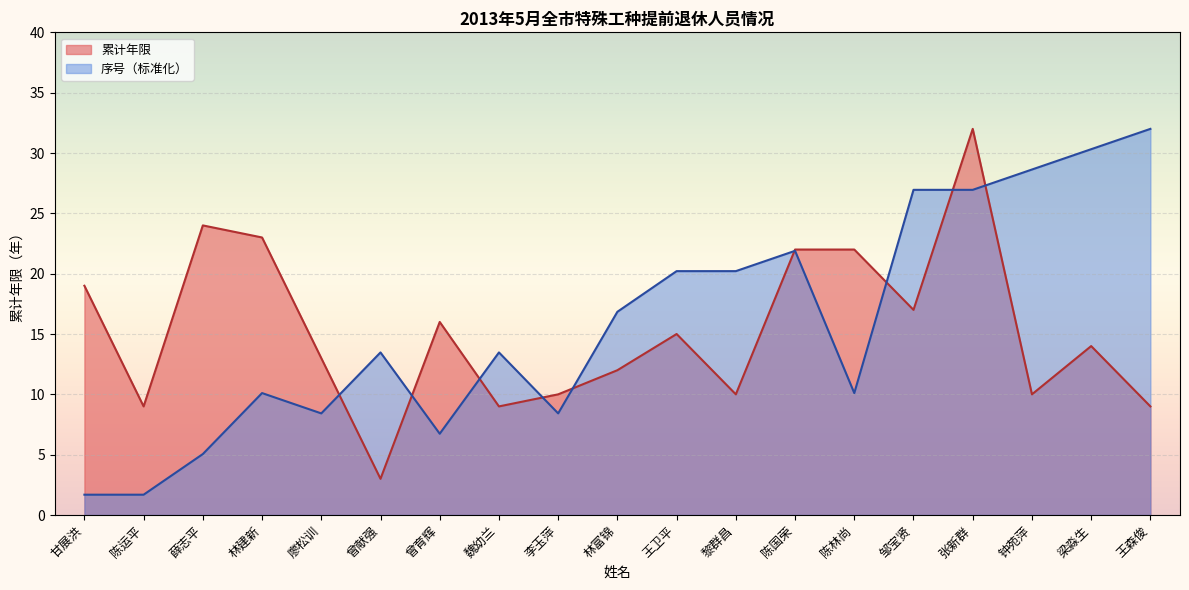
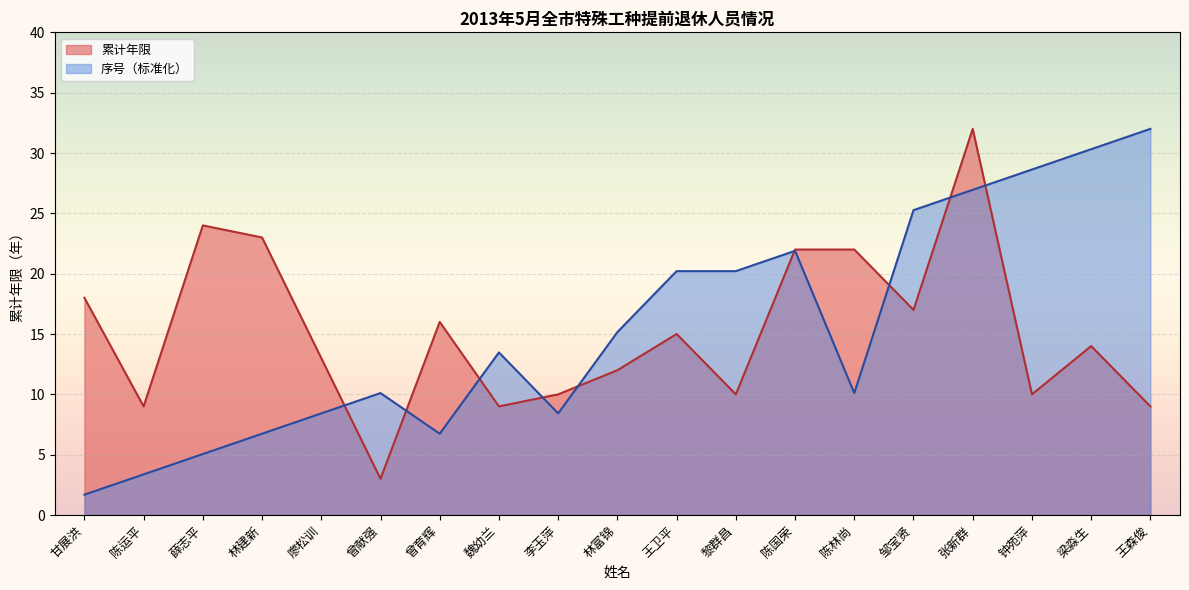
  {
    "累计年限": {
-     "甘展洪": 19,
+     "甘展洪": 18,
      "陈运平": 9,
      "薛志平": 24,
      "林建新": 23,
      "廖松训": 13,
      "曾献强": 3,
      "曾育辉": 16,
      "魏幼兰": 9,
      "李玉萍": 10,
      "林富锦": 12,
      "王卫平": 15,
      "黎群昌": 10,
      "陈林尚": 22,
      "邹宝贤": 17,
      "张新群": 32,
      "钟苑萍": 10,
      "梁淼生": 14,
      "王森俊": 9
    },
    "序号（标准化）": {
      "甘展洪": 1.7,
-     "陈运平": 1.7,
+     "陈运平": 3.4,
      "薛志平": 5.1,
-     "林建新": 10.1,
+     "林建新": 6.7,
      "廖松训": 8.4,
-     "曾献强": 13.5,
+     "曾献强": 10.1,
      "曾育辉": 6.7,
      "魏幼兰": 13.5,
      "李玉萍": 8.4,
-     "林富锦": 16.8,
+     "林富锦": 15.2,
      "王卫平": 20.2,
      "黎群昌": 20.2,
      "陈林尚": 10.1,
-     "邹宝贤": 26.9,
+     "邹宝贤": 25.3,
      "张新群": 26.9,
      "钟苑萍": 28.6,
      "梁淼生": 30.3,
      "王森俊": 32.0
    }
  }
